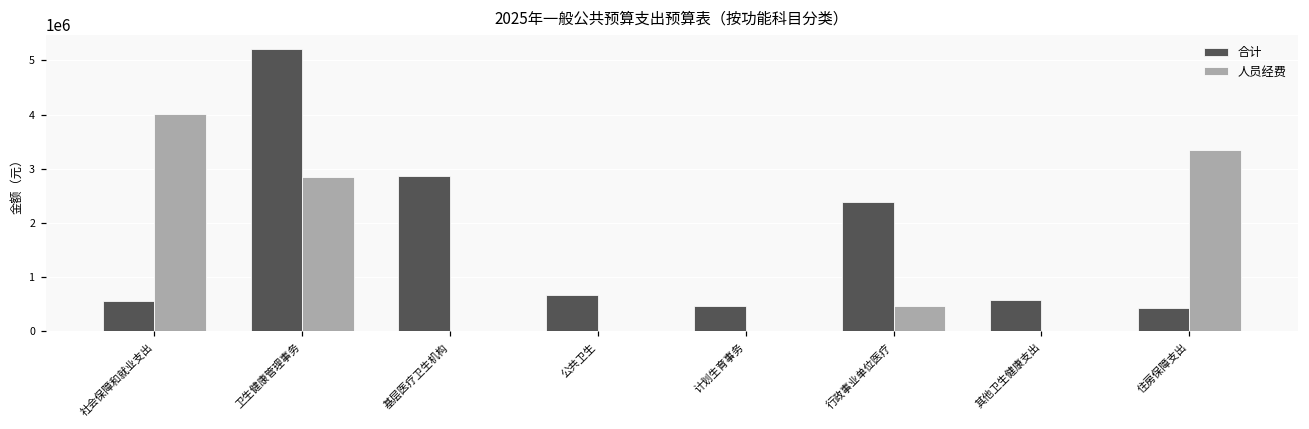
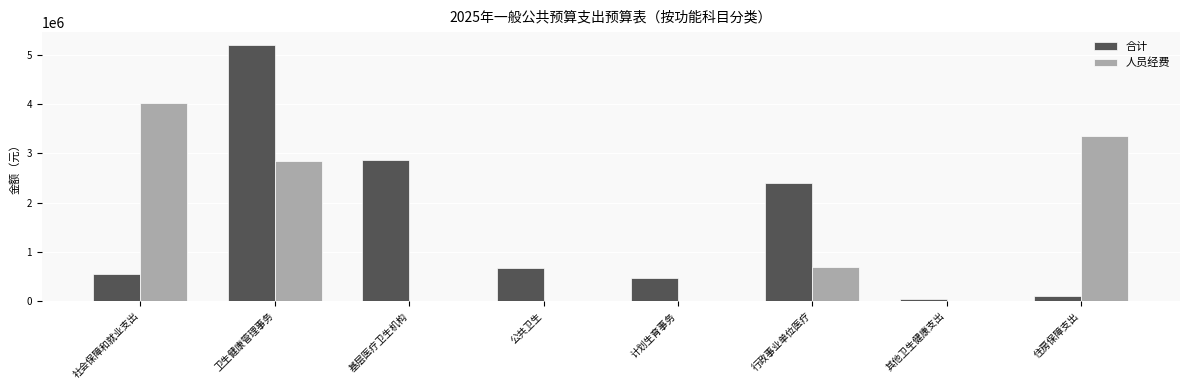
  {
    "合计": {
      "社会保障和就业支出": 600000,
      "卫生健康管理事务": 5200000,
      "基层医疗卫生机构": 2900000,
      "公共卫生": 700000,
      "计划生育事务": 500000,
      "行政事业单位医疗": 2400000,
-     "其他卫生健康支出": 600000,
-     "住房保障支出": 400000
+     "其他卫生健康支出": 0,
+     "住房保障支出": 100000
    },
    "人员经费": {
      "社会保障和就业支出": 4000000,
      "卫生健康管理事务": 2800000,
      "基层医疗卫生机构": 0,
      "公共卫生": 0,
      "计划生育事务": 0,
-     "行政事业单位医疗": 500000,
+     "行政事业单位医疗": 700000,
      "其他卫生健康支出": 0,
      "住房保障支出": 3400000
    }
  }
